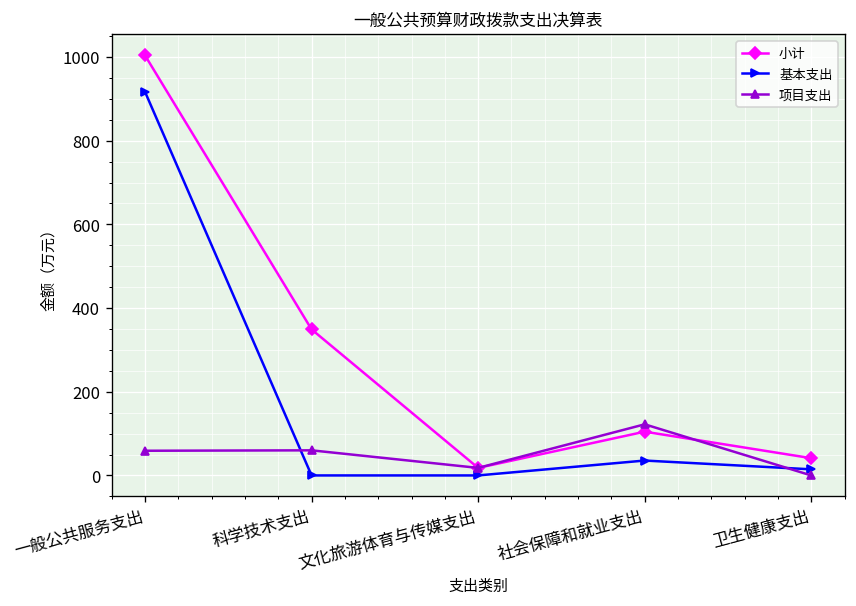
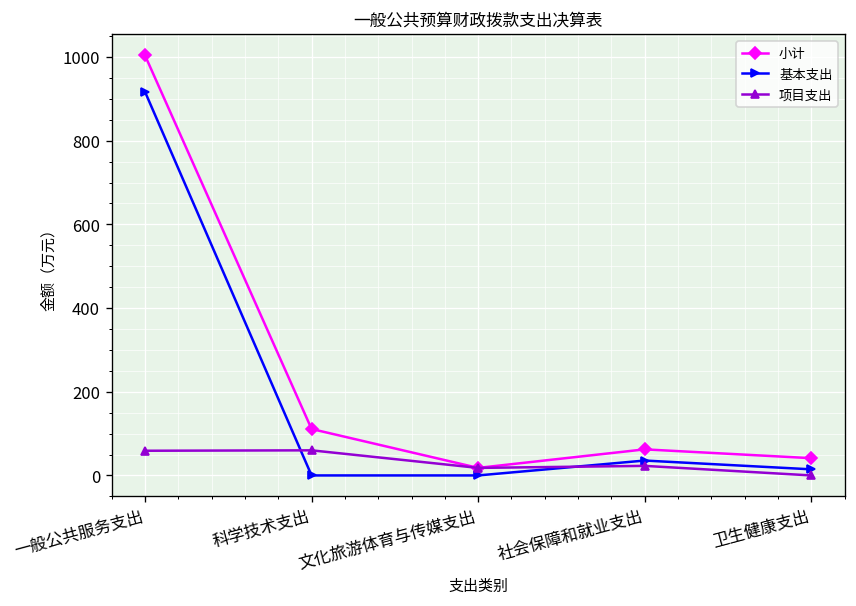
  {
    "小计": {
      "一般公共服务支出": 1000,
-     "科学技术支出": 350,
-     "社会保障和就业支出": 100,
+     "科学技术支出": 110,
+     "社会保障和就业支出": 60,
      "卫生健康支出": 40
    },
    "基本支出": {
      "一般公共服务支出": 920,
      "科学技术支出": 0,
      "文化旅游体育与传媒支出": 0,
      "社会保障和就业支出": 40,
      "卫生健康支出": 10
    },
    "项目支出": {
      "一般公共服务支出": 60,
      "科学技术支出": 60,
-     "社会保障和就业支出": 120,
+     "社会保障和就业支出": 20,
      "卫生健康支出": 0
    }
  }
